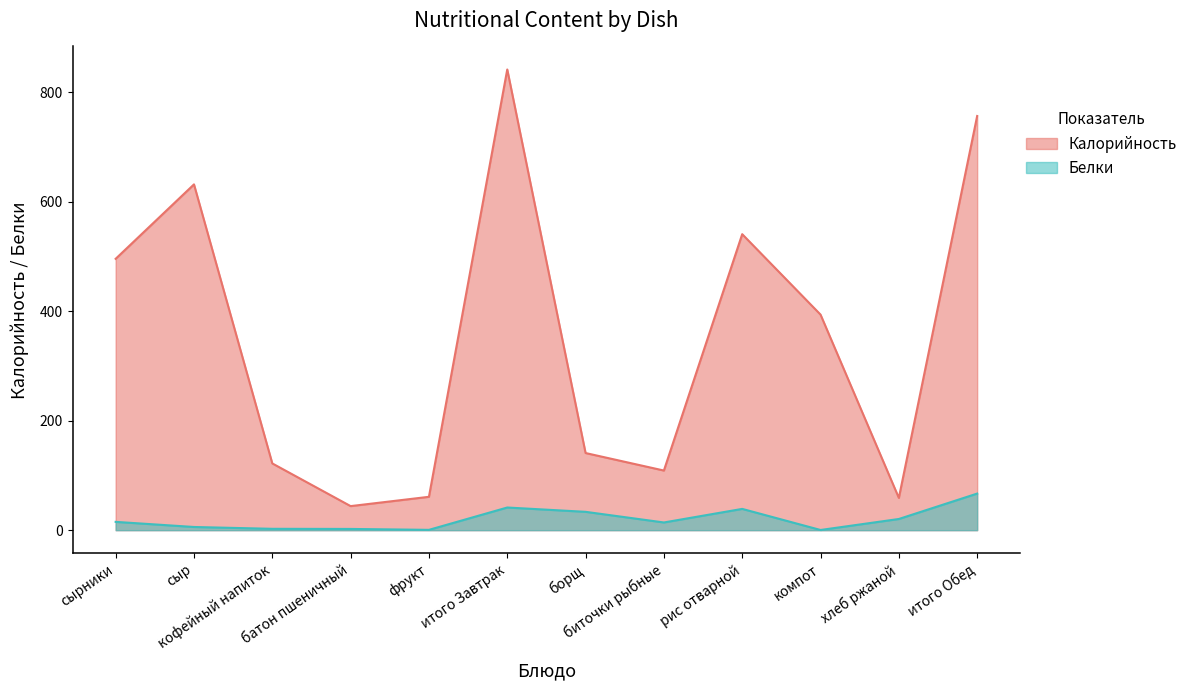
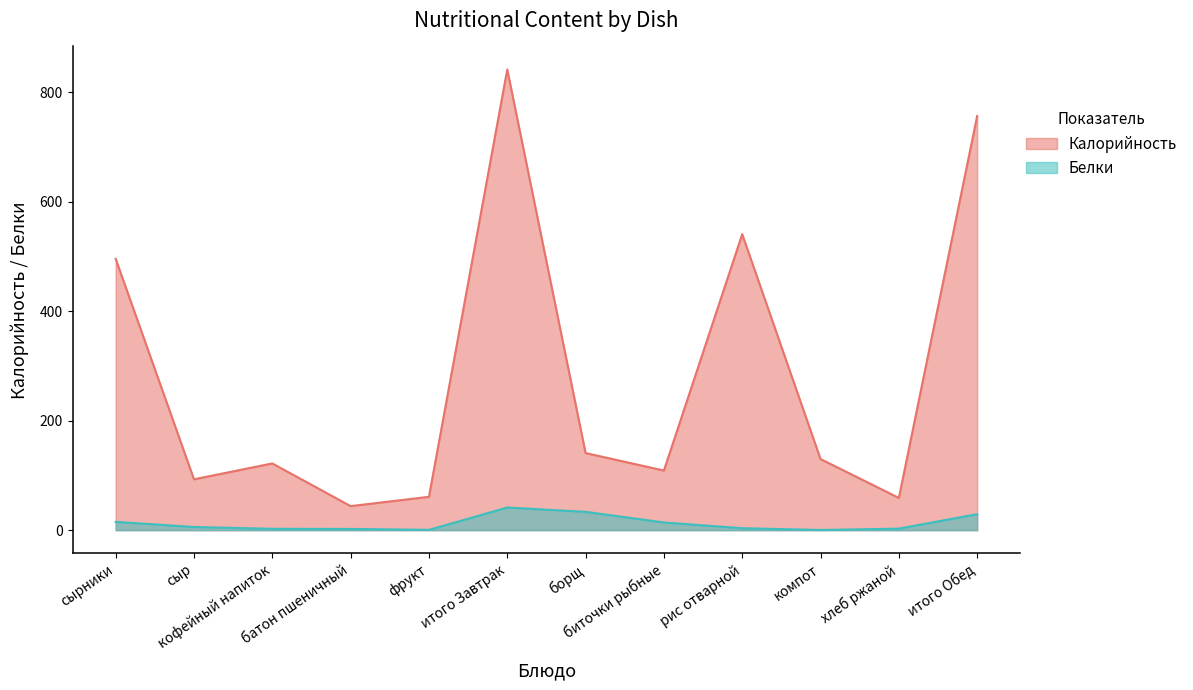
  {
    "Калорийность": {
      "сырники": 500,
-     "сыр": 630,
+     "сыр": 90,
      "кофейный напиток": 120,
      "батон пшеничный": 40,
      "фрукт": 60,
      "итого Завтрак": 840,
      "борщ": 140,
      "биточки рыбные": 110,
      "рис отварной": 540,
-     "компот": 390,
+     "компот": 130,
      "хлеб ржаной": 60,
      "итого Обед": 760
    },
    "Белки": {
      "сырники": 20,
      "сыр": 10,
      "кофейный напиток": 0,
      "батон пшеничный": 0,
      "фрукт": 0,
      "итого Завтрак": 40,
      "борщ": 30,
      "биточки рыбные": 10,
-     "рис отварной": 40,
+     "рис отварной": 0,
      "компот": 0,
-     "хлеб ржаной": 20,
-     "итого Обед": 70
+     "хлеб ржаной": 0,
+     "итого Обед": 30
    }
  }
